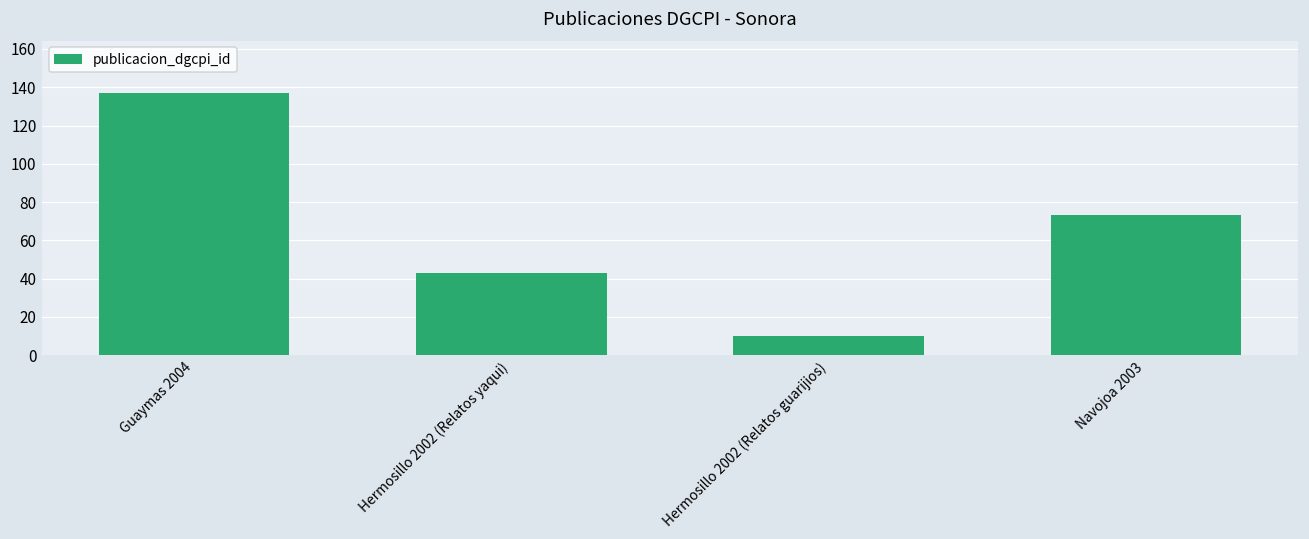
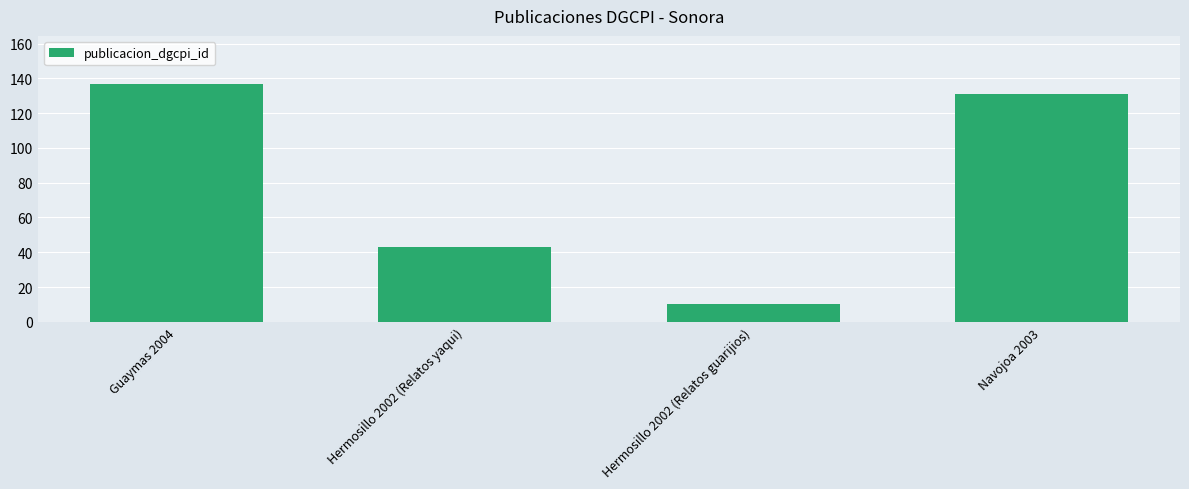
  {
    "Guaymas 2004": 137,
    "Hermosillo 2002 (Relatos yaqui)": 43,
    "Hermosillo 2002 (Relatos guarijios)": 10,
-   "Navojoa 2003": 73
+   "Navojoa 2003": 131
  }
